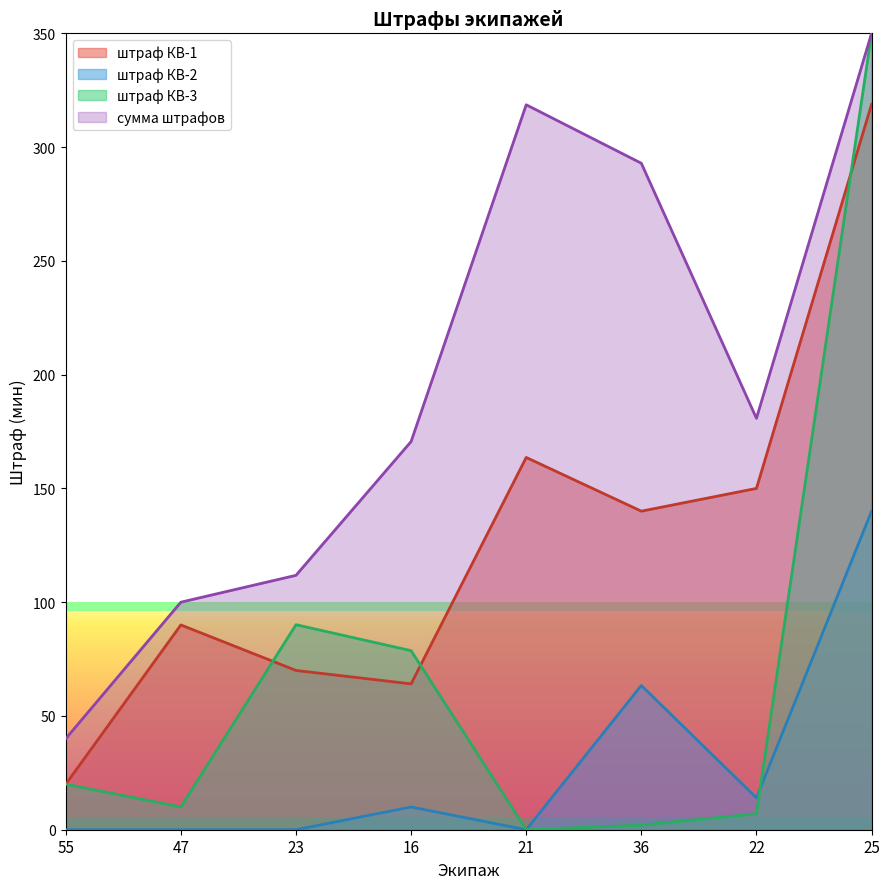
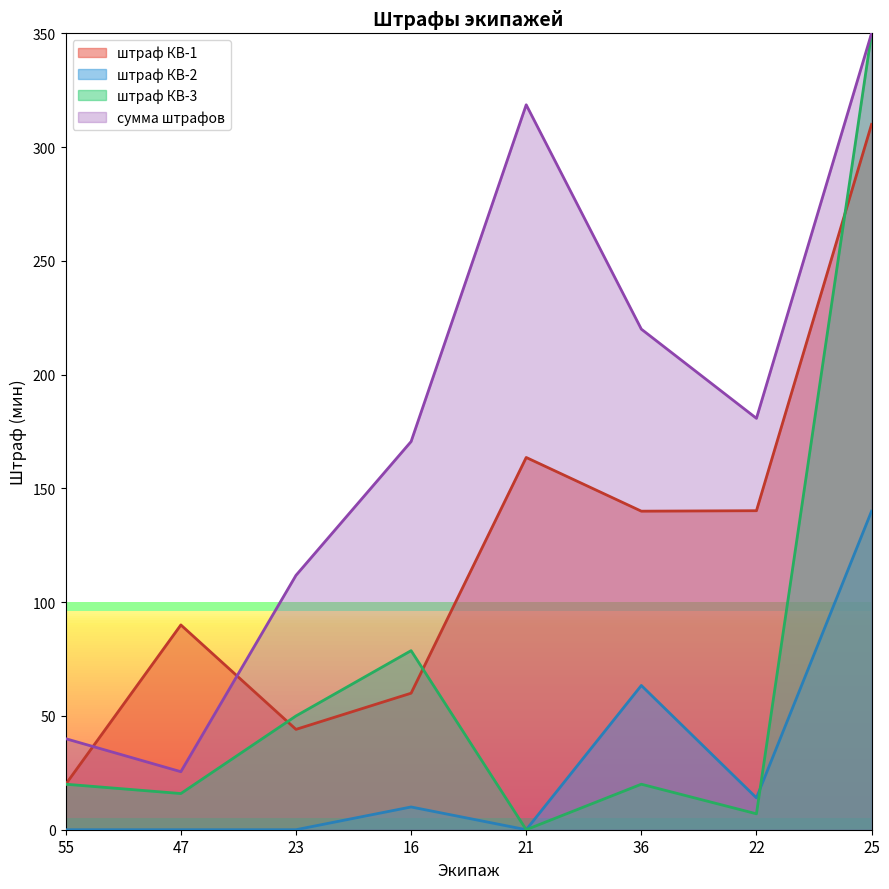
  {
    "штраф КВ-1": {
      "47": 90,
-     "23": 70,
-     "16": 64,
+     "23": 44,
+     "16": 60,
      "21": 164,
      "36": 140,
-     "22": 150,
-     "25": 319
+     "22": 140,
+     "25": 310
    },
    "штраф КВ-2": {
      "55": 0,
      "47": 0,
      "23": 0,
      "16": 10,
      "36": 63,
      "22": 14,
      "25": 140
    },
    "штраф КВ-3": {
-     "47": 10,
-     "23": 90,
+     "47": 16,
+     "23": 50,
      "16": 79,
-     "36": 2,
+     "36": 20,
      "22": 7
    },
    "сумма штрафов": {
      "55": 40,
-     "47": 100,
+     "47": 26,
      "23": 112,
      "16": 171,
      "21": 319,
-     "36": 293,
+     "36": 220,
      "22": 181
    }
  }
